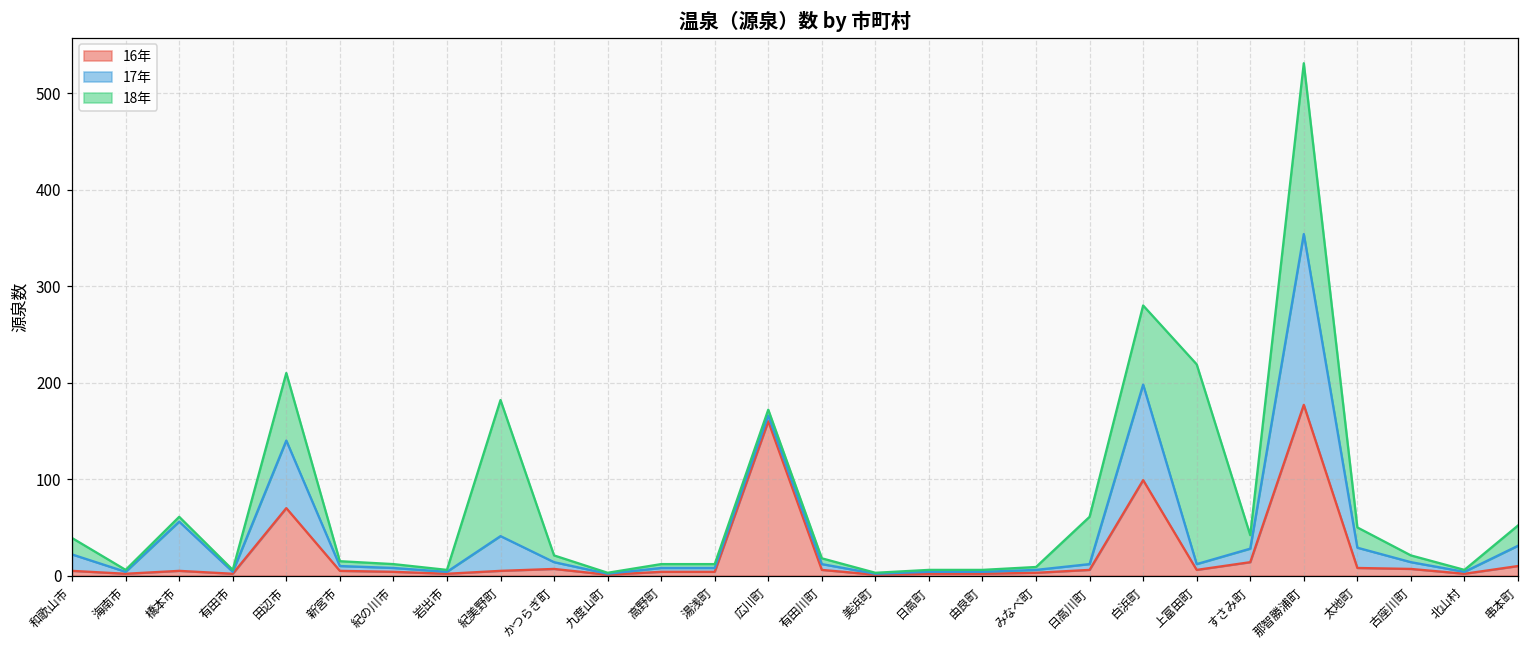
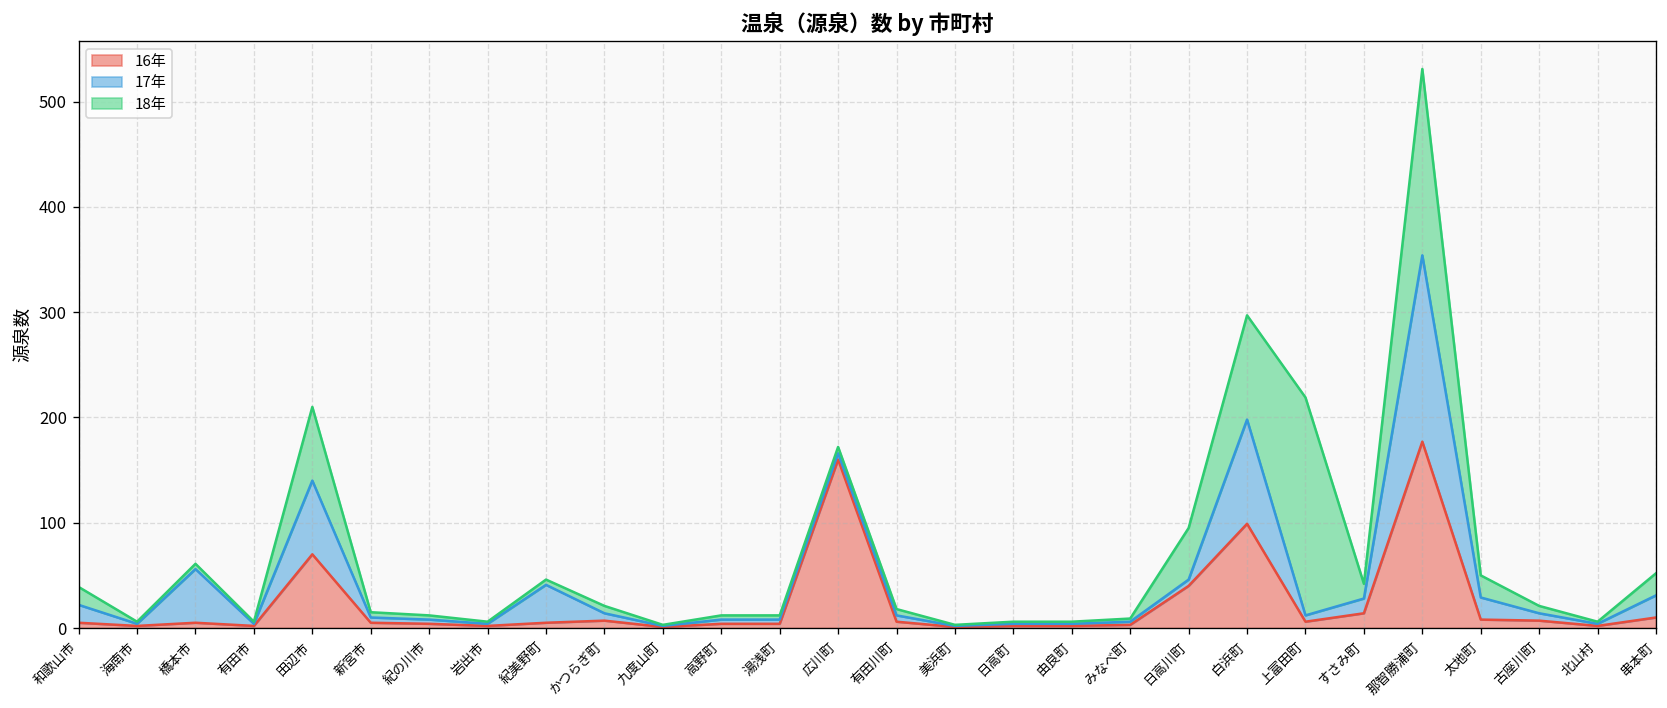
  {
    "16年": {
      "和歌山市": 10,
      "橋本市": 10,
      "田辺市": 70,
      "新宮市": 10,
      "紀の川市": 0,
      "紀美野町": 10,
      "かつらぎ町": 10,
      "高野町": 0,
      "湯浅町": 0,
      "広川町": 160,
      "有田川町": 10,
      "みなべ町": 0,
-     "日高川町": 10,
+     "日高川町": 40,
      "白浜町": 100,
      "上富田町": 10,
      "すさみ町": 10,
      "那智勝浦町": 180,
      "太地町": 10,
      "古座川町": 10,
      "串本町": 10
    },
    "17年": {
      "和歌山市": 20,
      "橋本市": 50,
      "田辺市": 70,
      "新宮市": 10,
      "紀の川市": 0,
      "紀美野町": 40,
      "かつらぎ町": 10,
      "高野町": 0,
      "湯浅町": 0,
      "広川町": 10,
      "有田川町": 10,
      "みなべ町": 0,
      "日高川町": 10,
      "白浜町": 100,
      "上富田町": 10,
      "すさみ町": 10,
      "那智勝浦町": 180,
      "太地町": 20,
      "古座川町": 10,
      "串本町": 20
    },
    "18年": {
      "和歌山市": 20,
      "橋本市": 10,
      "田辺市": 70,
      "新宮市": 10,
      "紀の川市": 0,
-     "紀美野町": 140,
+     "紀美野町": 10,
      "かつらぎ町": 10,
      "高野町": 0,
      "湯浅町": 0,
      "広川町": 10,
      "有田川町": 10,
      "みなべ町": 0,
      "日高川町": 50,
-     "白浜町": 80,
+     "白浜町": 100,
      "上富田町": 210,
      "すさみ町": 10,
      "那智勝浦町": 180,
      "太地町": 20,
      "古座川町": 10,
      "串本町": 20
    }
  }
